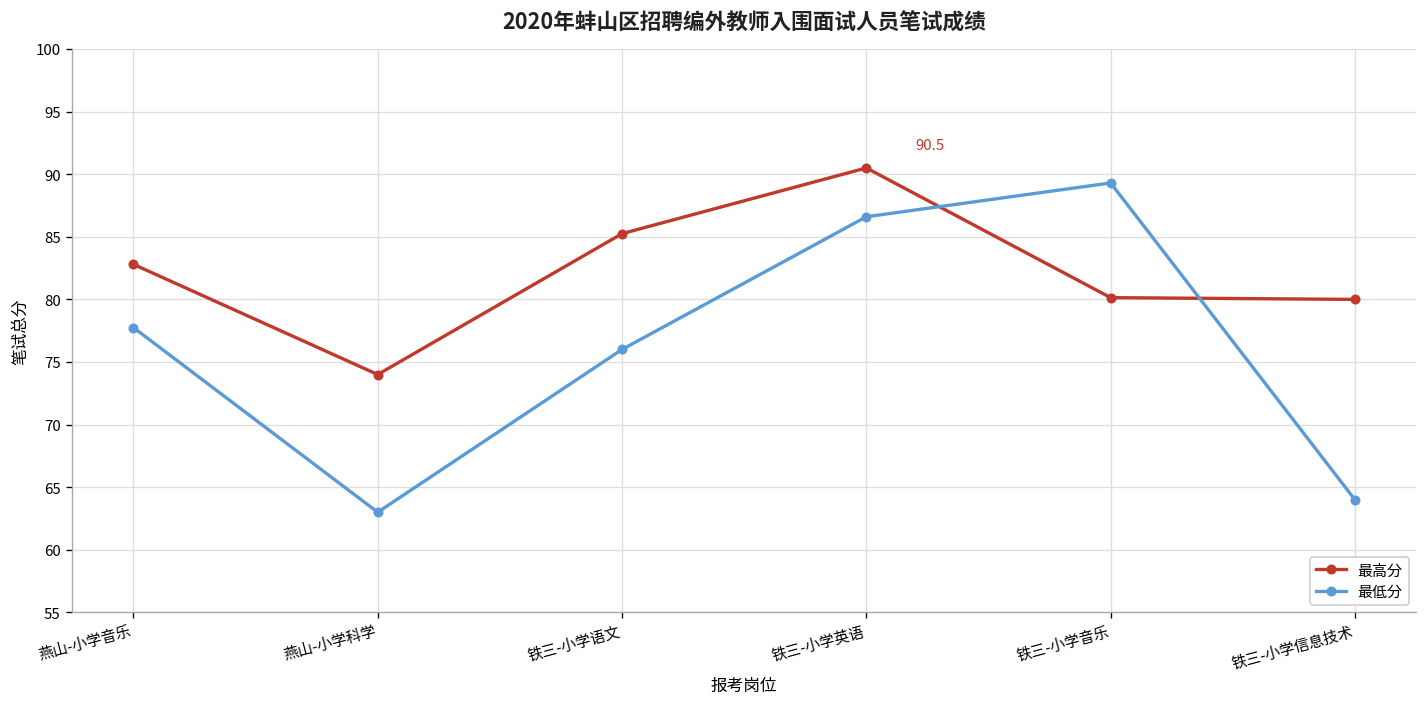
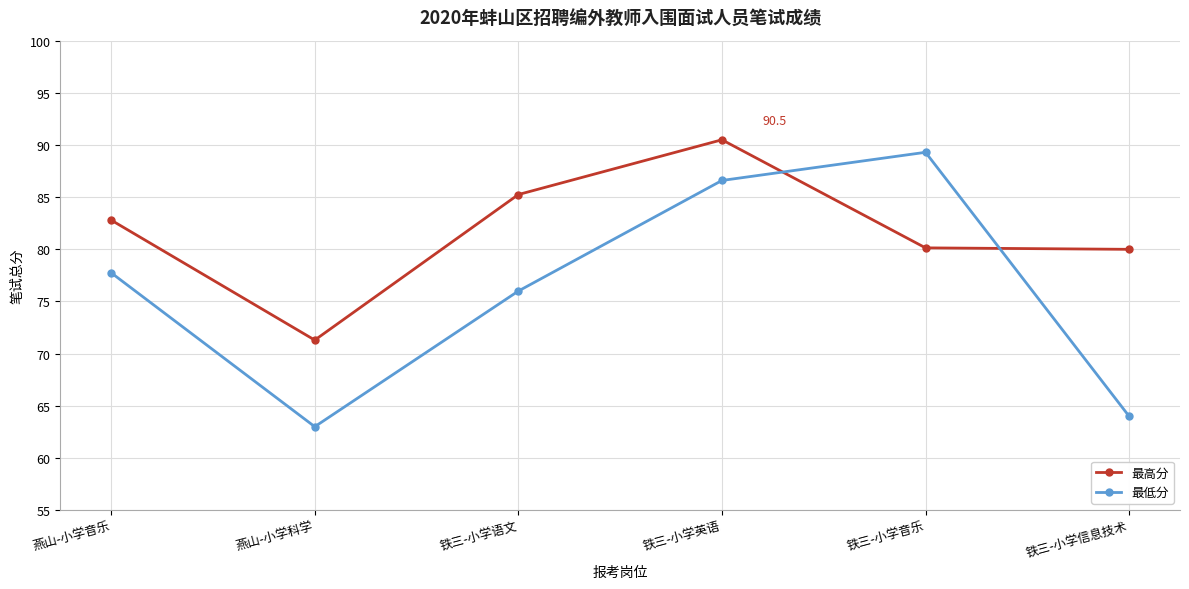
  {
    "最高分": {
      "燕山-小学音乐": 82.8,
-     "燕山-小学科学": 74.0,
+     "燕山-小学科学": 71.3,
      "铁三-小学语文": 85.3,
      "铁三-小学英语": 90.5,
      "铁三-小学音乐": 80.1,
      "铁三-小学信息技术": 80.0
    },
    "最低分": {
      "燕山-小学音乐": 77.8,
      "燕山-小学科学": 63.0,
      "铁三-小学语文": 76.0,
      "铁三-小学英语": 86.6,
      "铁三-小学音乐": 89.3,
      "铁三-小学信息技术": 64.0
    }
  }
